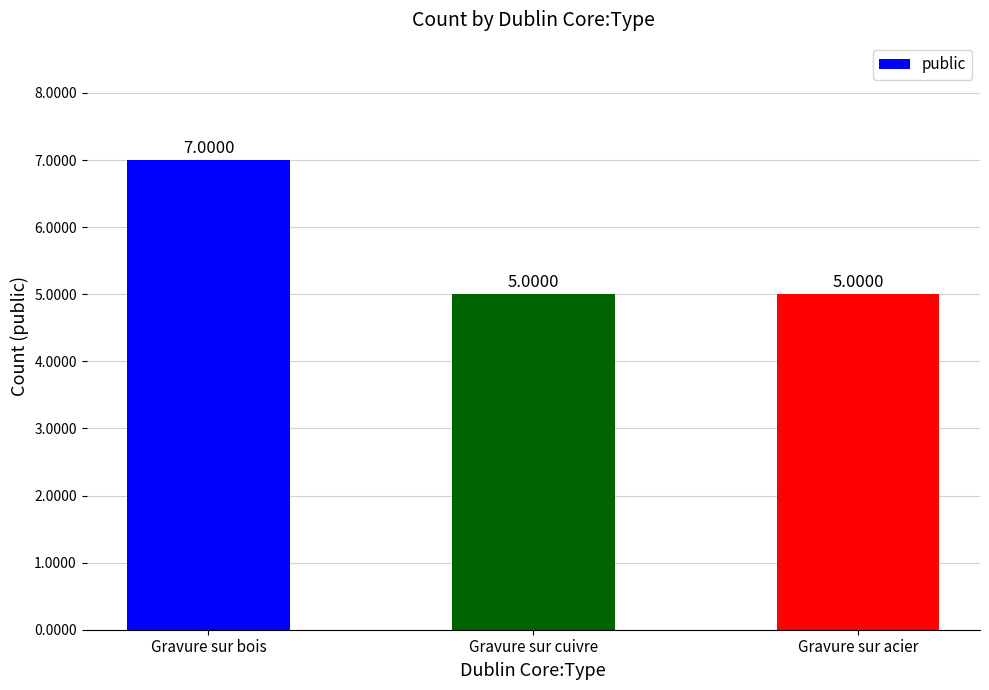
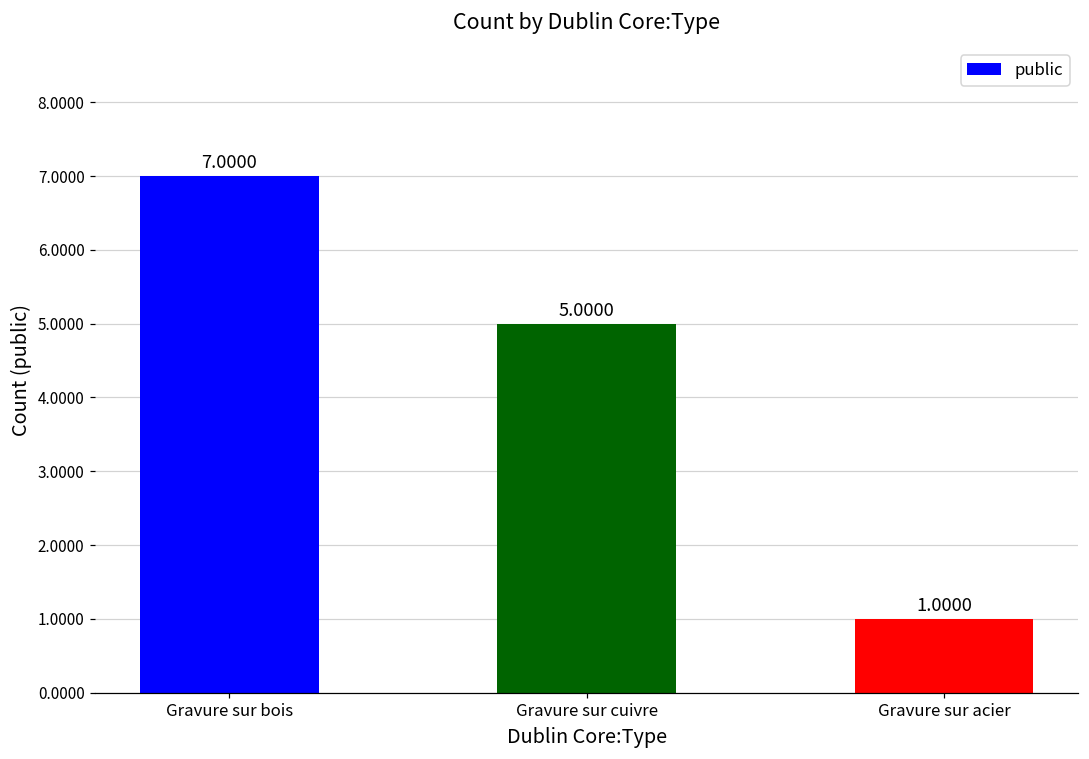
  {
    "Gravure sur bois": 7.0000,
    "Gravure sur cuivre": 5.0000,
-   "Gravure sur acier": 5.0000
+   "Gravure sur acier": 1.0000
  }
